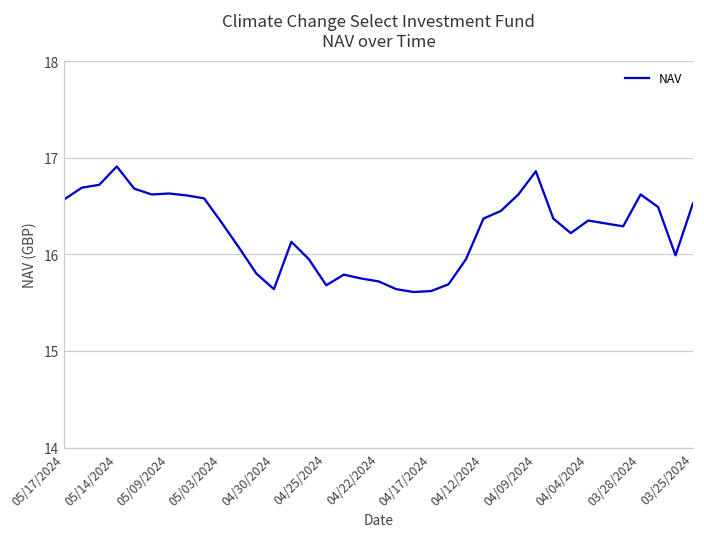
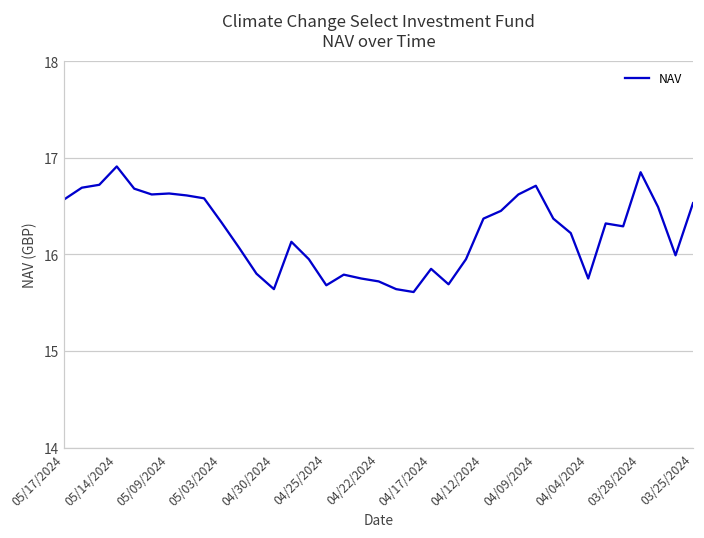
  {
    "05/17/2024": 16.6,
    "05/14/2024": 16.9,
    "05/09/2024": 16.6,
    "05/03/2024": 16.3,
    "04/30/2024": 15.6,
    "04/25/2024": 15.7,
    "04/22/2024": 15.7,
-   "04/17/2024": 15.6,
+   "04/17/2024": 15.9,
    "04/12/2024": 16.4,
-   "04/09/2024": 16.9,
-   "04/04/2024": 16.4,
-   "03/28/2024": 16.6,
+   "04/09/2024": 16.7,
+   "04/04/2024": 15.8,
+   "03/28/2024": 16.9,
    "03/25/2024": 16.5
  }
